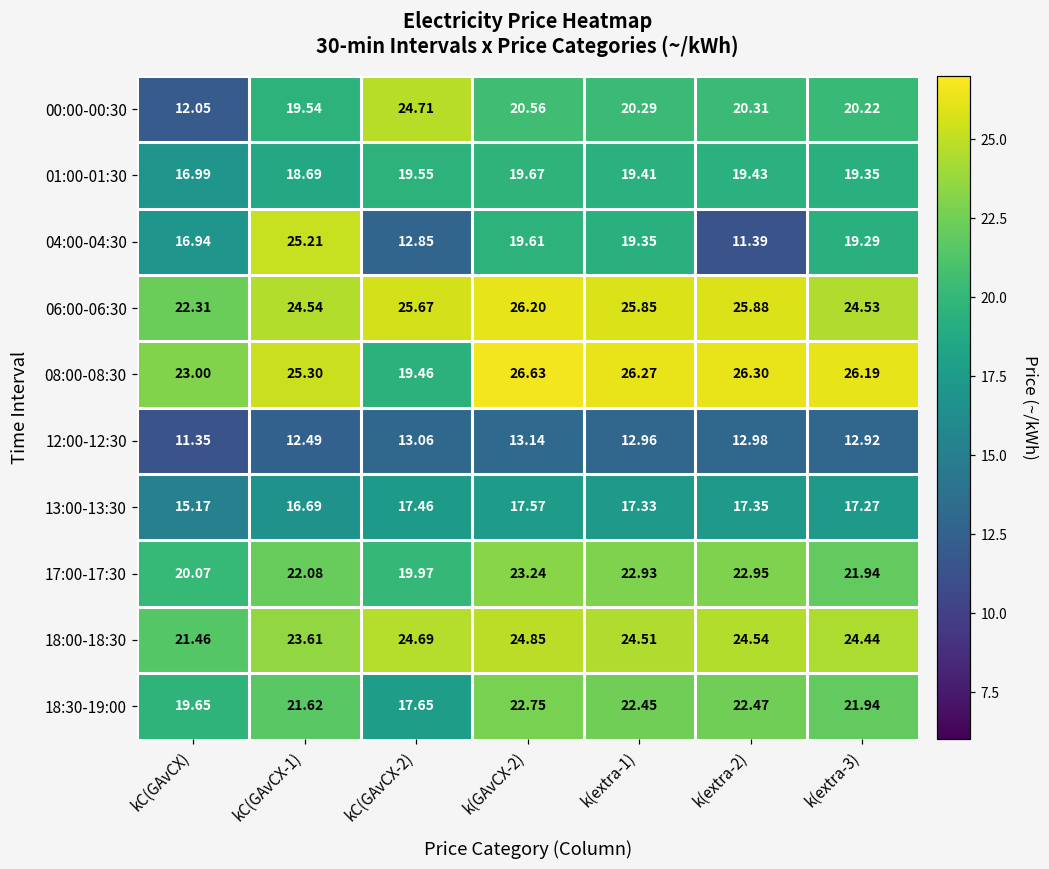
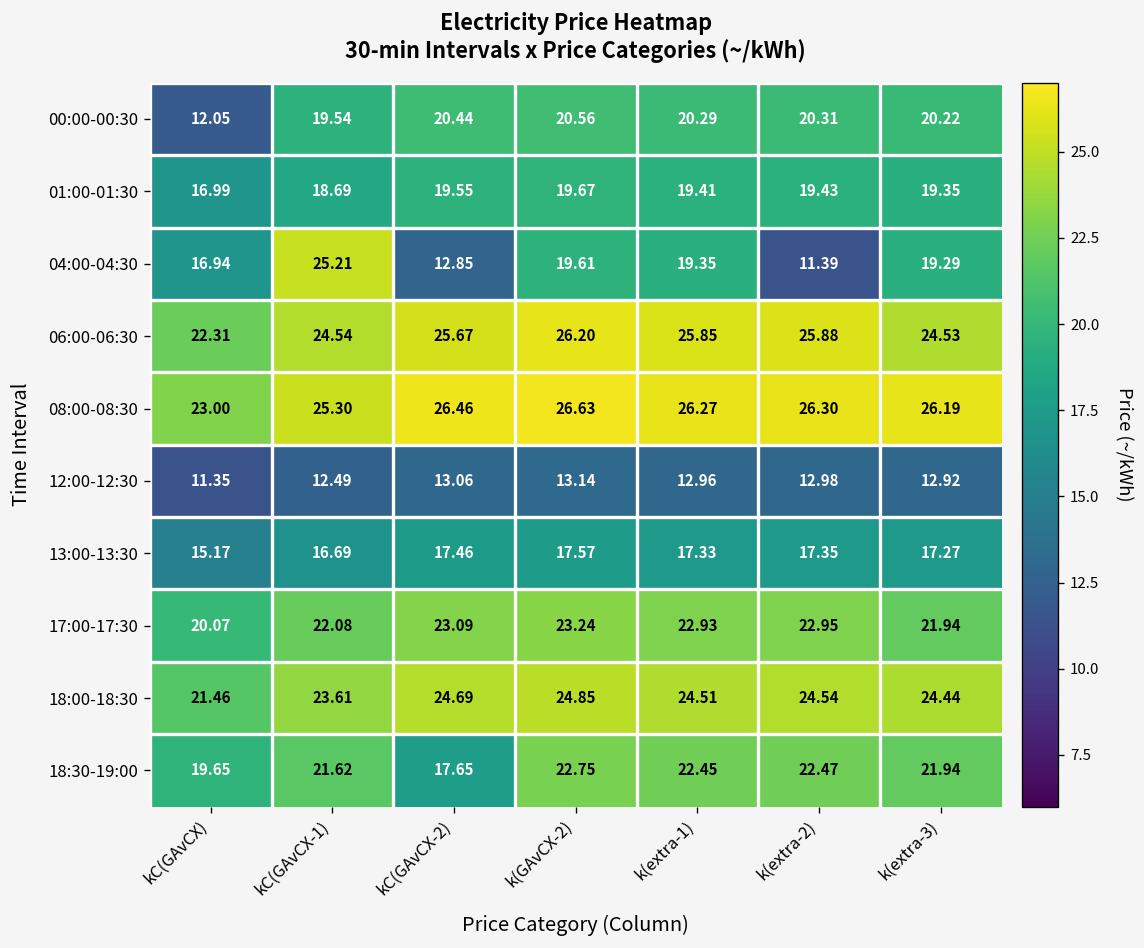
  {
    "00:00-00:30": {
      "kC(GAvCX)": 12.05,
      "kC(GAvCX-1)": 19.54,
-     "kC(GAvCX-2)": 24.71,
+     "kC(GAvCX-2)": 20.44,
      "k(GAvCX-2)": 20.56,
      "k(extra-1)": 20.29,
      "k(extra-2)": 20.31,
      "k(extra-3)": 20.22
    },
    "01:00-01:30": {
      "kC(GAvCX)": 16.99,
      "kC(GAvCX-1)": 18.69,
      "kC(GAvCX-2)": 19.55,
      "k(GAvCX-2)": 19.67,
      "k(extra-1)": 19.41,
      "k(extra-2)": 19.43,
      "k(extra-3)": 19.35
    },
    "04:00-04:30": {
      "kC(GAvCX)": 16.94,
      "kC(GAvCX-1)": 25.21,
      "kC(GAvCX-2)": 12.85,
      "k(GAvCX-2)": 19.61,
      "k(extra-1)": 19.35,
      "k(extra-2)": 11.39,
      "k(extra-3)": 19.29
    },
    "06:00-06:30": {
      "kC(GAvCX)": 22.31,
      "kC(GAvCX-1)": 24.54,
      "kC(GAvCX-2)": 25.67,
      "k(GAvCX-2)": 26.20,
      "k(extra-1)": 25.85,
      "k(extra-2)": 25.88,
      "k(extra-3)": 24.53
    },
    "08:00-08:30": {
      "kC(GAvCX)": 23.00,
      "kC(GAvCX-1)": 25.30,
-     "kC(GAvCX-2)": 19.46,
+     "kC(GAvCX-2)": 26.46,
      "k(GAvCX-2)": 26.63,
      "k(extra-1)": 26.27,
      "k(extra-2)": 26.30,
      "k(extra-3)": 26.19
    },
    "12:00-12:30": {
      "kC(GAvCX)": 11.35,
      "kC(GAvCX-1)": 12.49,
      "kC(GAvCX-2)": 13.06,
      "k(GAvCX-2)": 13.14,
      "k(extra-1)": 12.96,
      "k(extra-2)": 12.98,
      "k(extra-3)": 12.92
    },
    "13:00-13:30": {
      "kC(GAvCX)": 15.17,
      "kC(GAvCX-1)": 16.69,
      "kC(GAvCX-2)": 17.46,
      "k(GAvCX-2)": 17.57,
      "k(extra-1)": 17.33,
      "k(extra-2)": 17.35,
      "k(extra-3)": 17.27
    },
    "17:00-17:30": {
      "kC(GAvCX)": 20.07,
      "kC(GAvCX-1)": 22.08,
-     "kC(GAvCX-2)": 19.97,
+     "kC(GAvCX-2)": 23.09,
      "k(GAvCX-2)": 23.24,
      "k(extra-1)": 22.93,
      "k(extra-2)": 22.95,
      "k(extra-3)": 21.94
    },
    "18:00-18:30": {
      "kC(GAvCX)": 21.46,
      "kC(GAvCX-1)": 23.61,
      "kC(GAvCX-2)": 24.69,
      "k(GAvCX-2)": 24.85,
      "k(extra-1)": 24.51,
      "k(extra-2)": 24.54,
      "k(extra-3)": 24.44
    },
    "18:30-19:00": {
      "kC(GAvCX)": 19.65,
      "kC(GAvCX-1)": 21.62,
      "kC(GAvCX-2)": 17.65,
      "k(GAvCX-2)": 22.75,
      "k(extra-1)": 22.45,
      "k(extra-2)": 22.47,
      "k(extra-3)": 21.94
    }
  }
